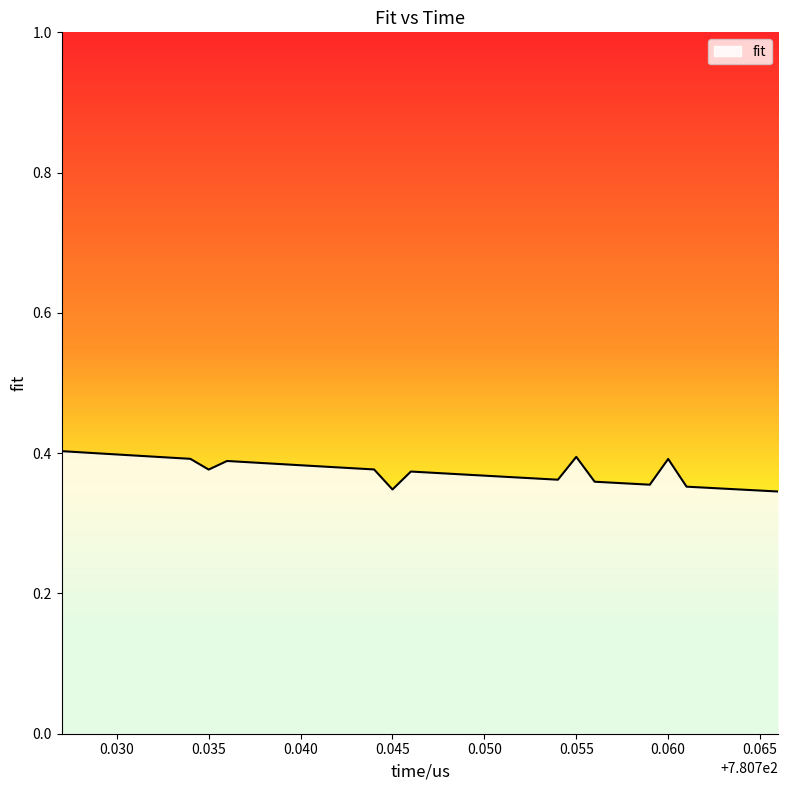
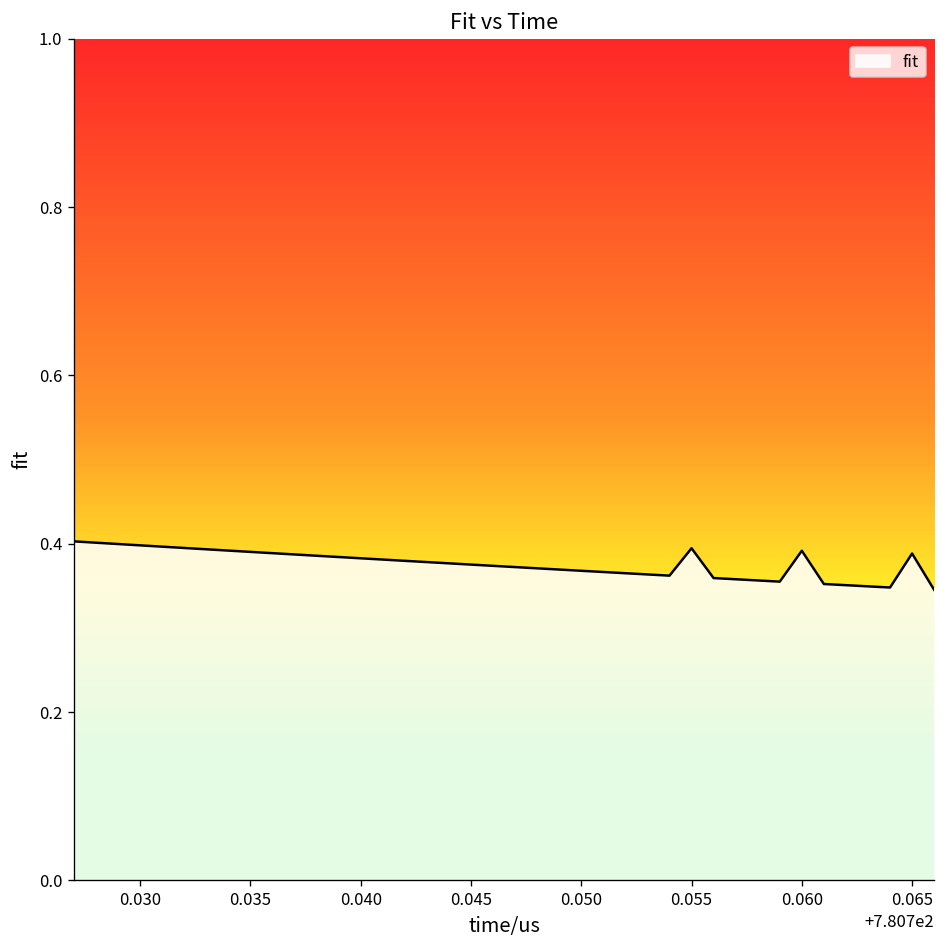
  {
    "0.030": 0.40,
-   "0.035": 0.38,
+   "0.035": 0.39,
    "0.040": 0.38,
-   "0.045": 0.35,
+   "0.045": 0.38,
    "0.050": 0.37,
    "0.055": 0.39,
    "0.060": 0.39,
-   "0.065": 0.35
+   "0.065": 0.39
  }
